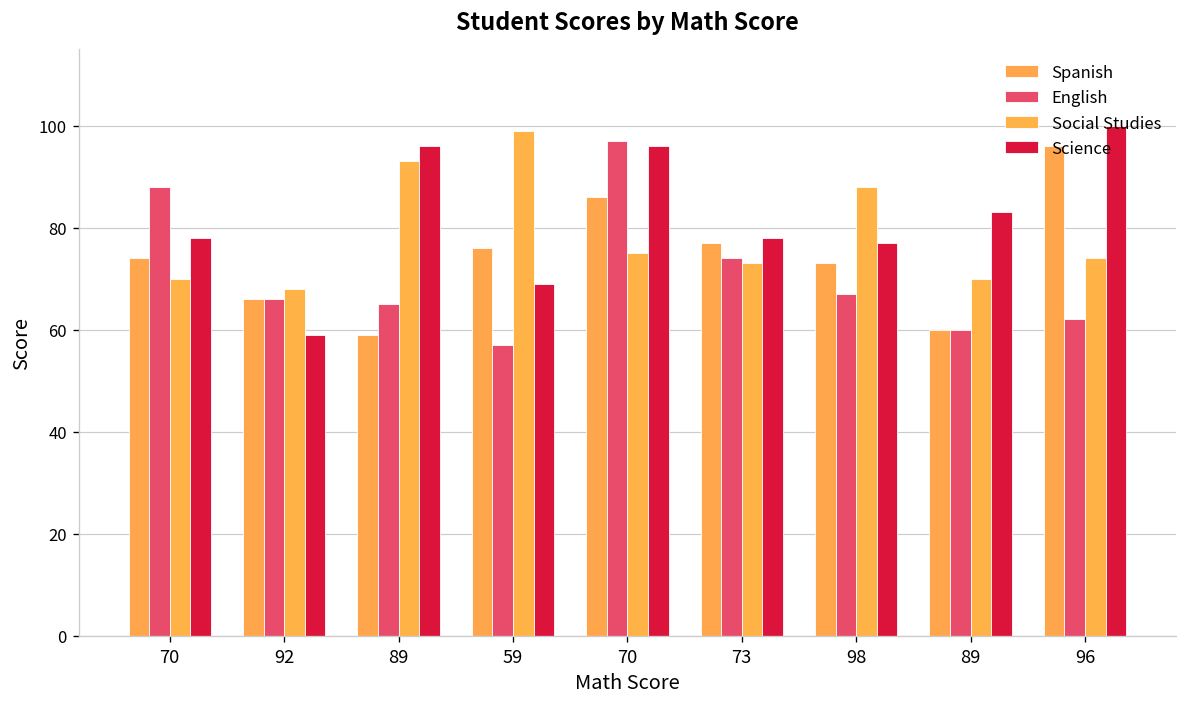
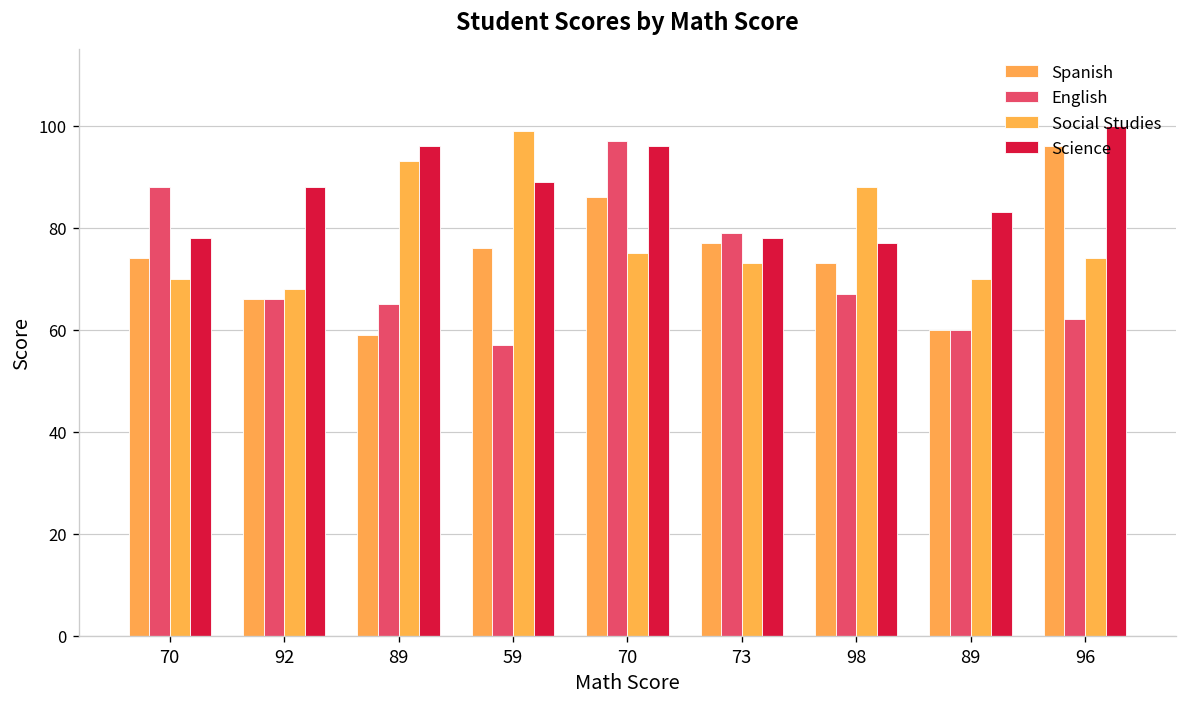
  {
    "English": {
      "92": 66,
      "59": 57,
-     "73": 74,
+     "73": 79,
      "98": 67,
      "96": 62
    },
    "Science": {
-     "92": 59,
-     "59": 69,
+     "92": 88,
+     "59": 89,
      "73": 78,
      "98": 77,
      "96": 100
    }
  }
